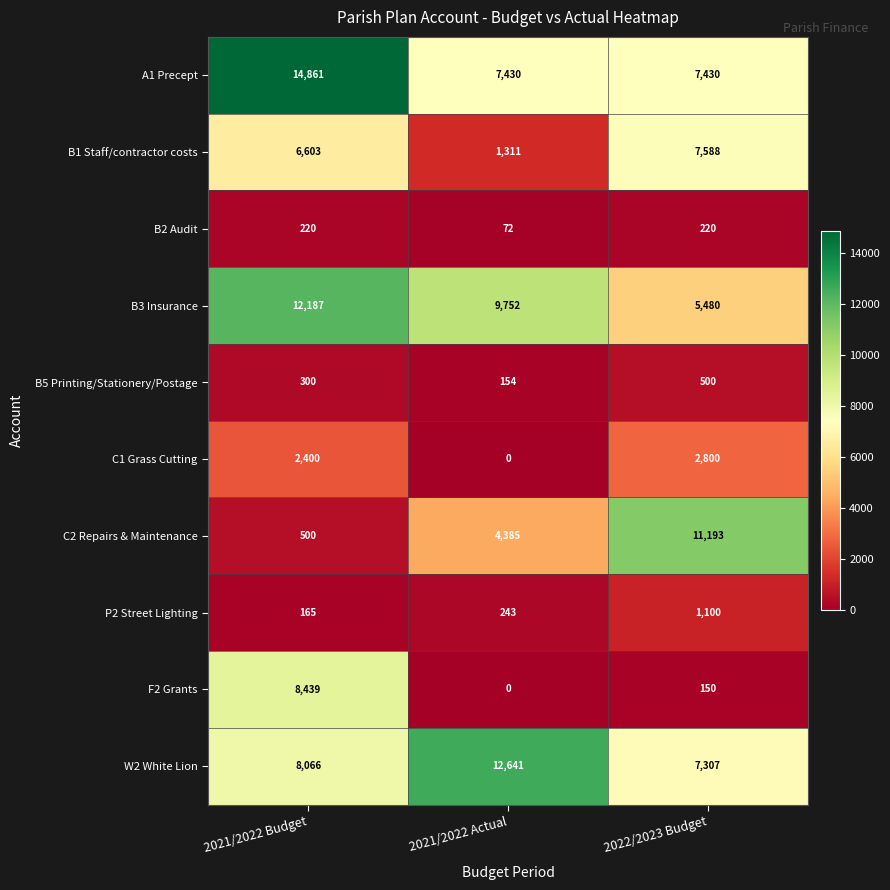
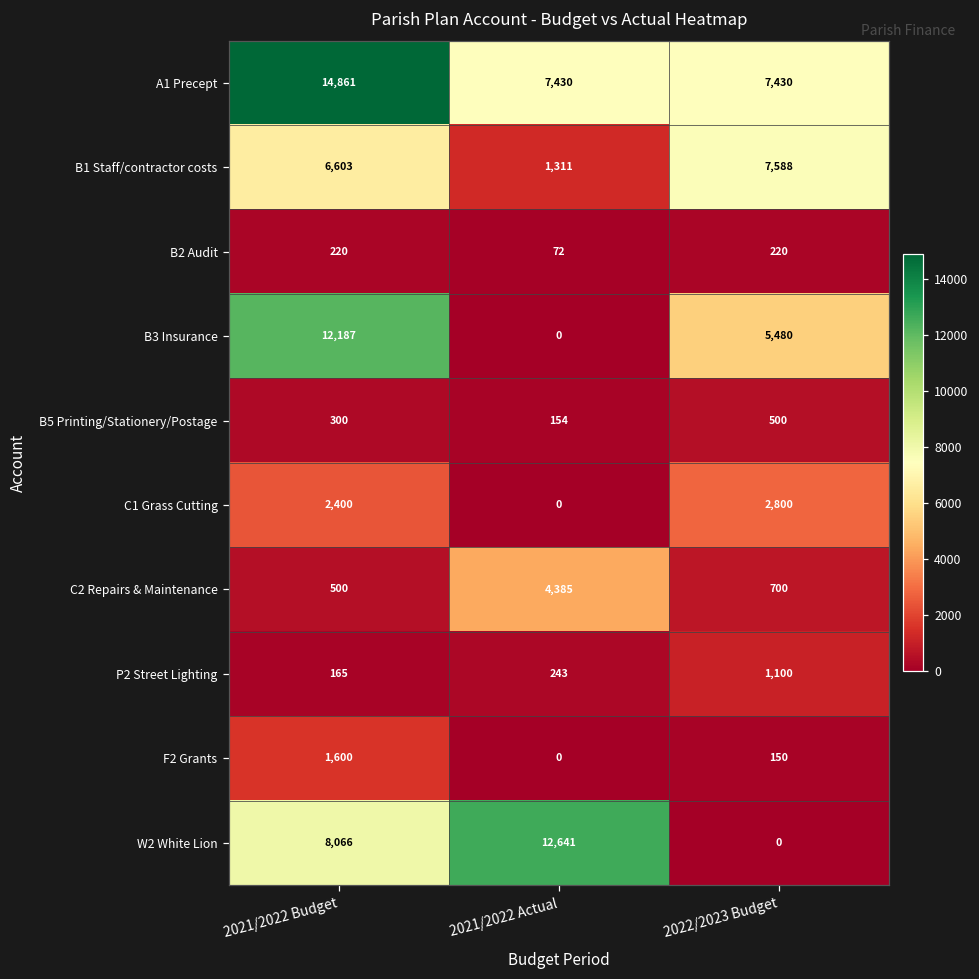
  {
    "A1 Precept": {
      "2021/2022 Budget": "14,861",
      "2021/2022 Actual": "7,430",
      "2022/2023 Budget": "7,430"
    },
    "B1 Staff/contractor costs": {
      "2021/2022 Budget": "6,603",
      "2021/2022 Actual": "1,311",
      "2022/2023 Budget": "7,588"
    },
    "B2 Audit": {
      "2021/2022 Budget": "220",
      "2021/2022 Actual": "72",
      "2022/2023 Budget": "220"
    },
    "B3 Insurance": {
      "2021/2022 Budget": "12,187",
-     "2021/2022 Actual": "9,752",
+     "2021/2022 Actual": "0",
      "2022/2023 Budget": "5,480"
    },
    "B5 Printing/Stationery/Postage": {
      "2021/2022 Budget": "300",
      "2021/2022 Actual": "154",
      "2022/2023 Budget": "500"
    },
    "C1 Grass Cutting": {
      "2021/2022 Budget": "2,400",
      "2021/2022 Actual": "0",
      "2022/2023 Budget": "2,800"
    },
    "C2 Repairs & Maintenance": {
      "2021/2022 Budget": "500",
      "2021/2022 Actual": "4,385",
-     "2022/2023 Budget": "11,193"
+     "2022/2023 Budget": "700"
    },
    "P2 Street Lighting": {
      "2021/2022 Budget": "165",
      "2021/2022 Actual": "243",
      "2022/2023 Budget": "1,100"
    },
    "F2 Grants": {
-     "2021/2022 Budget": "8,439",
+     "2021/2022 Budget": "1,600",
      "2021/2022 Actual": "0",
      "2022/2023 Budget": "150"
    },
    "W2 White Lion": {
      "2021/2022 Budget": "8,066",
      "2021/2022 Actual": "12,641",
-     "2022/2023 Budget": "7,307"
+     "2022/2023 Budget": "0"
    }
  }
